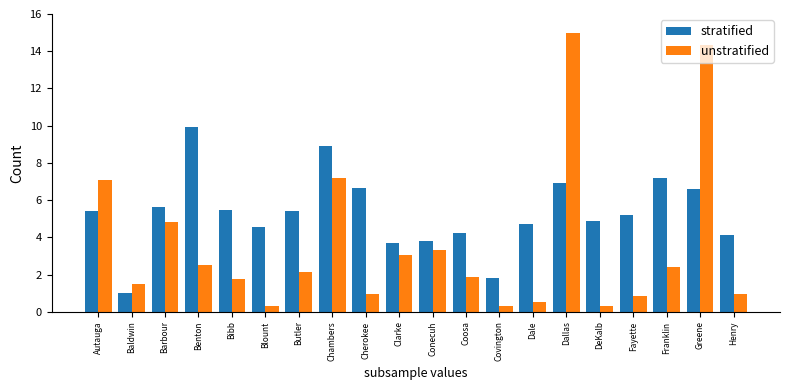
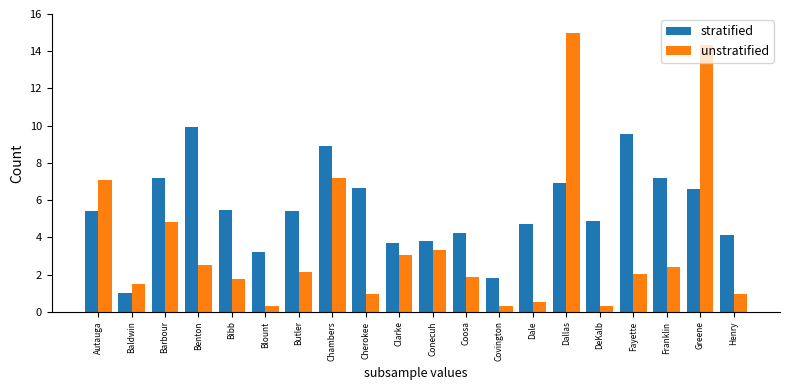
  {
    "stratified": {
      "Autauga": 5.4,
      "Baldwin": 1.0,
-     "Barbour": 5.6,
+     "Barbour": 7.2,
      "Benton": 9.9,
      "Bibb": 5.5,
-     "Blount": 4.6,
+     "Blount": 3.2,
      "Butler": 5.4,
      "Chambers": 8.9,
      "Cherokee": 6.7,
      "Clarke": 3.7,
      "Conecuh": 3.8,
      "Coosa": 4.2,
      "Covington": 1.8,
      "Dale": 4.7,
      "Dallas": 6.9,
      "DeKalb": 4.9,
-     "Fayette": 5.2,
+     "Fayette": 9.5,
      "Franklin": 7.2,
      "Greene": 6.6,
      "Henry": 4.1
    },
    "unstratified": {
      "Autauga": 7.1,
      "Baldwin": 1.5,
      "Barbour": 4.8,
      "Benton": 2.5,
      "Bibb": 1.8,
      "Blount": 0.3,
      "Butler": 2.2,
      "Chambers": 7.2,
      "Cherokee": 1.0,
      "Clarke": 3.0,
      "Conecuh": 3.3,
      "Coosa": 1.9,
      "Covington": 0.3,
      "Dale": 0.5,
      "Dallas": 15.0,
      "DeKalb": 0.3,
-     "Fayette": 0.9,
+     "Fayette": 2.0,
      "Franklin": 2.4,
      "Henry": 0.9
    }
  }
